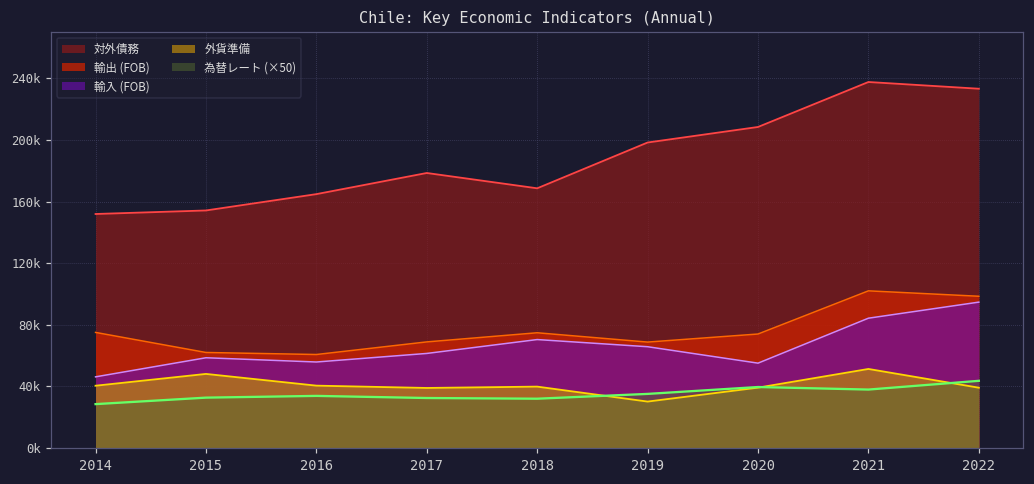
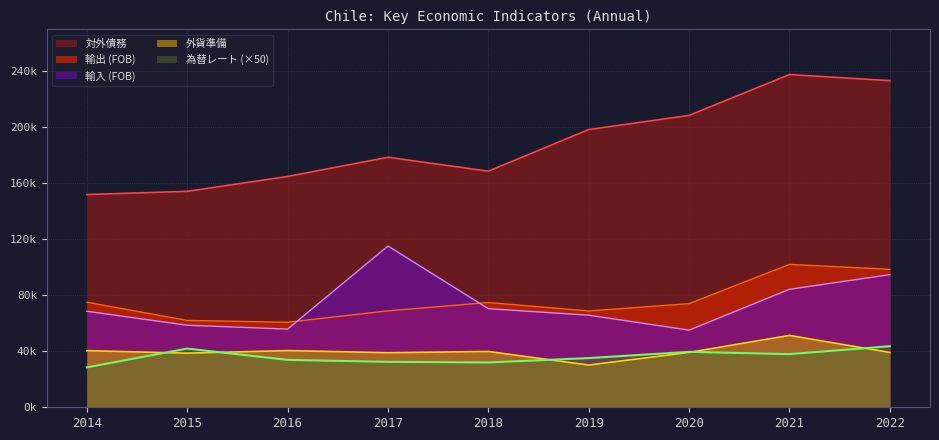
  {
    "対外債務": {
      "2014": 152000,
      "2015": 154000,
      "2016": 165000,
      "2017": 179000,
      "2018": 169000,
      "2019": 198000,
      "2020": 208000,
      "2021": 238000,
      "2022": 233000
    },
    "輸出 (FOB)": {
      "2014": 75000,
      "2015": 62000,
      "2016": 61000,
      "2017": 69000,
      "2018": 75000,
      "2019": 69000,
      "2020": 74000,
      "2021": 102000,
      "2022": 99000
    },
    "輸入 (FOB)": {
-     "2014": 46000,
+     "2014": 69000,
      "2015": 59000,
      "2016": 56000,
-     "2017": 61000,
+     "2017": 115000,
      "2018": 70000,
      "2019": 66000,
      "2020": 55000,
      "2021": 84000,
      "2022": 95000
    },
    "外貨準備": {
      "2014": 40000,
-     "2015": 48000,
+     "2015": 39000,
      "2016": 40000,
      "2017": 39000,
      "2018": 40000,
      "2019": 30000,
      "2021": 51000,
      "2022": 39000
    },
    "為替レート (×50)": {
      "2014": 29000,
-     "2015": 33000,
+     "2015": 42000,
      "2016": 34000,
      "2017": 32000,
      "2018": 32000,
      "2019": 35000,
      "2021": 38000,
      "2022": 44000
    }
  }
